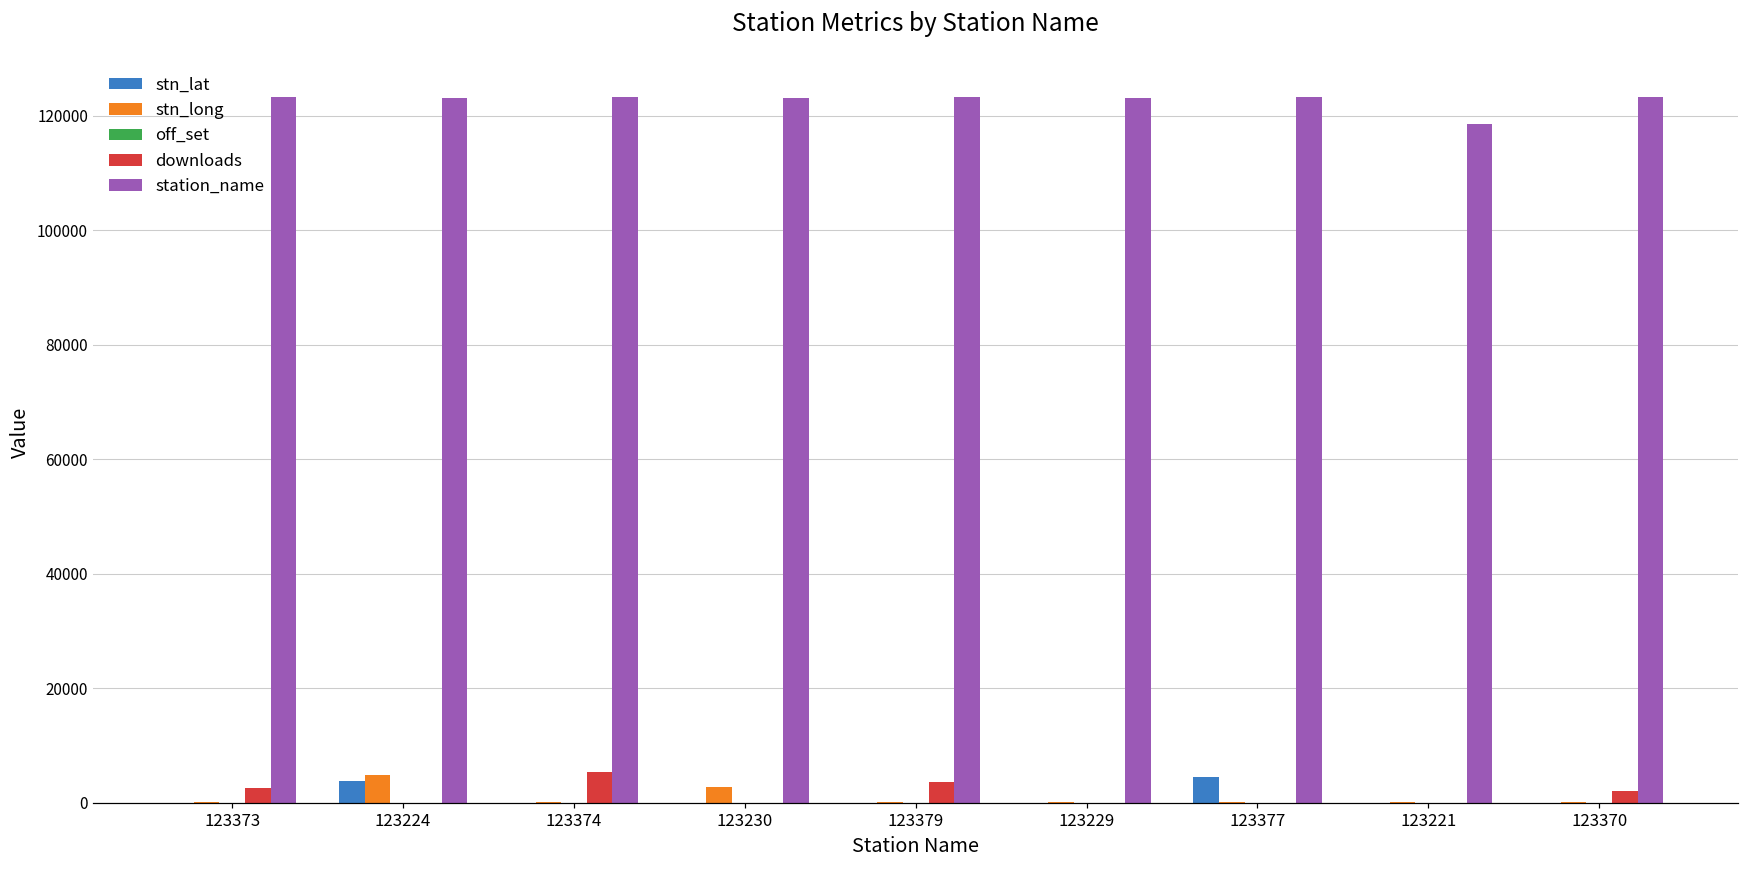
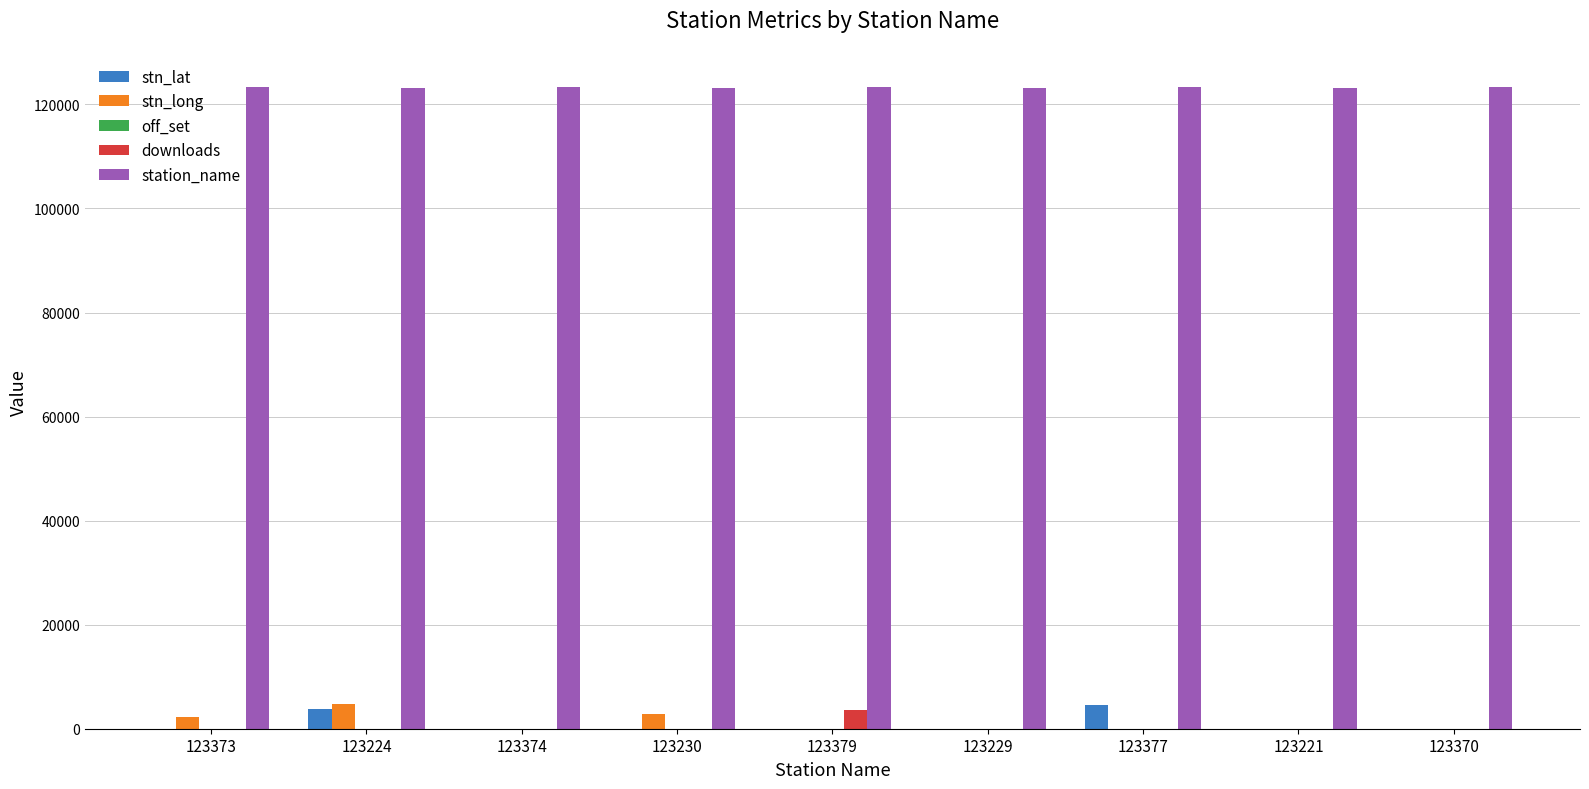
  {
    "stn_lat": {
      "123224": 4000,
      "123377": 4000
    },
    "stn_long": {
-     "123373": 0,
+     "123373": 2000,
      "123224": 5000,
      "123230": 3000
    },
    "off_set": {
      "123373": 0,
      "123224": 0,
      "123374": 0,
      "123230": 0,
      "123379": 0,
      "123229": 0,
      "123377": 0,
      "123221": 0,
      "123370": 0
    },
    "downloads": {
-     "123373": 3000,
-     "123374": 5000,
+     "123373": 0,
+     "123374": 0,
      "123230": 0,
      "123379": 4000,
-     "123370": 2000
+     "123370": 0
    },
    "station_name": {
      "123373": 123000,
      "123224": 123000,
      "123374": 123000,
      "123230": 123000,
      "123379": 123000,
      "123229": 123000,
      "123377": 123000,
-     "123221": 119000,
+     "123221": 123000,
      "123370": 123000
    }
  }
